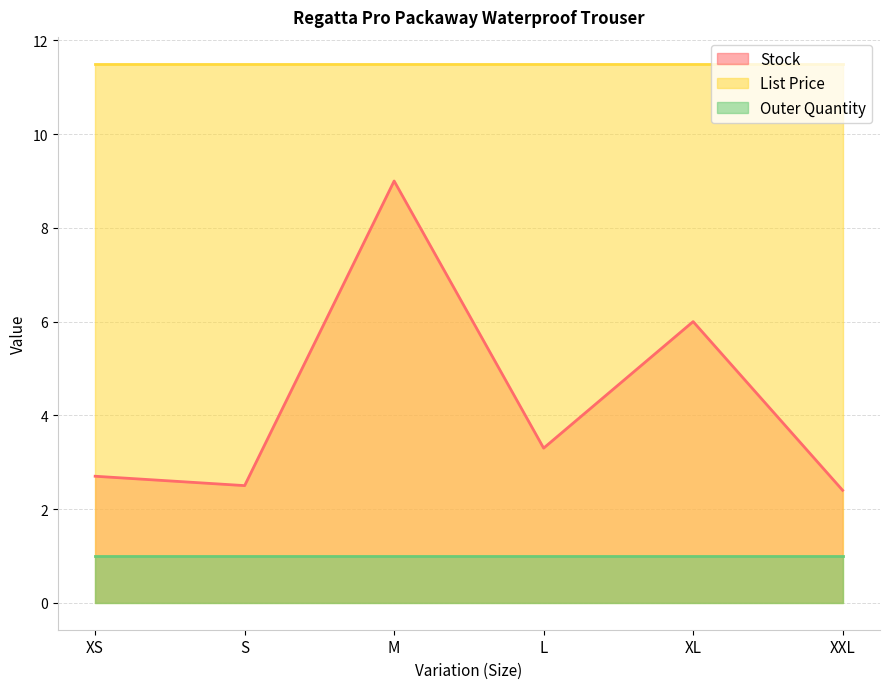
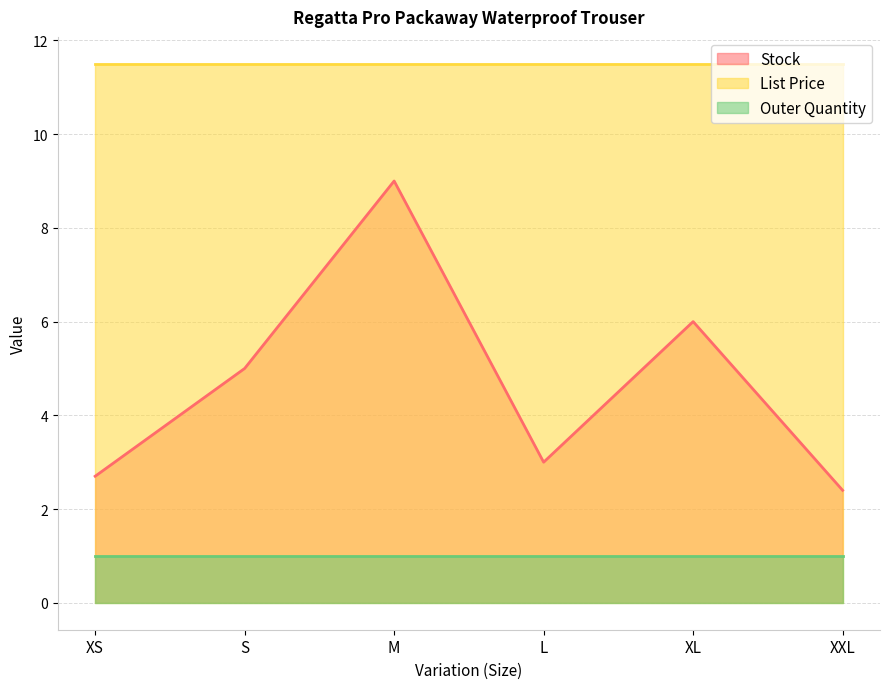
  {
    "Stock": {
      "XS": 2.7,
-     "S": 2.5,
+     "S": 5.0,
      "M": 9.0,
-     "L": 3.3,
+     "L": 3.0,
      "XL": 6.0,
      "XXL": 2.4
    },
    "List Price": {
      "XS": 11.5,
      "S": 11.5,
      "M": 11.5,
      "L": 11.5,
      "XL": 11.5
    },
    "Outer Quantity": {
      "XS": 1.0,
      "S": 1.0,
      "M": 1.0,
      "L": 1.0,
      "XL": 1.0,
      "XXL": 1.0
    }
  }
